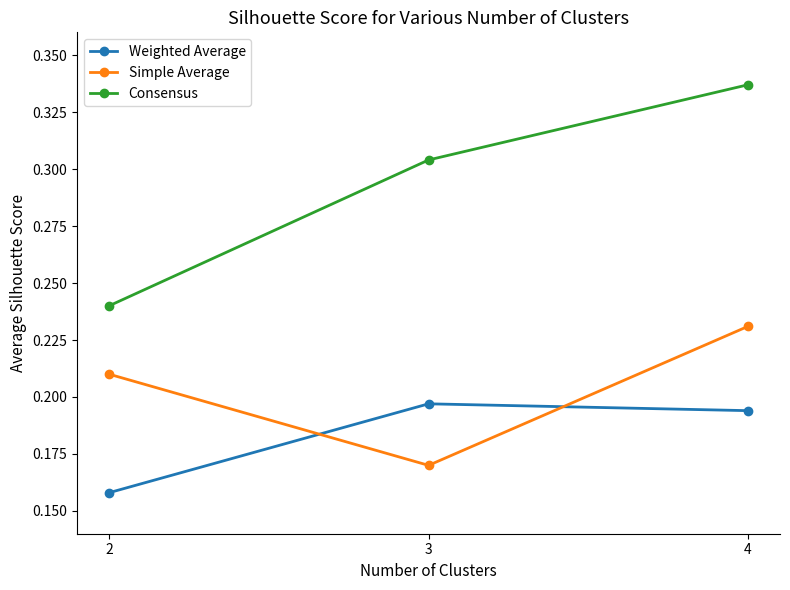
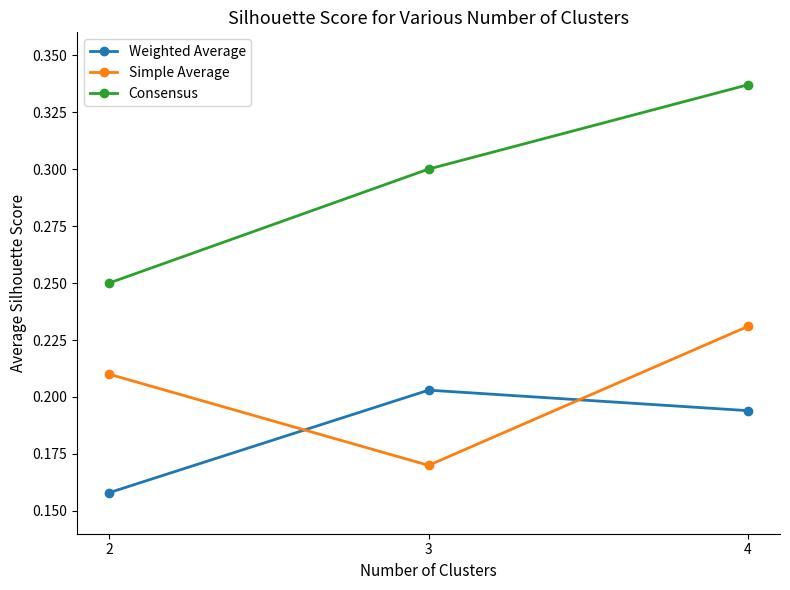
  {
    "Weighted Average": {
      "2": 0.158,
-     "3": 0.197,
+     "3": 0.203,
      "4": 0.194
    },
    "Simple Average": {
      "2": 0.210,
      "3": 0.170,
      "4": 0.231
    },
    "Consensus": {
-     "2": 0.24,
-     "3": 0.304,
+     "2": 0.25,
+     "3": 0.300,
      "4": 0.337
    }
  }
